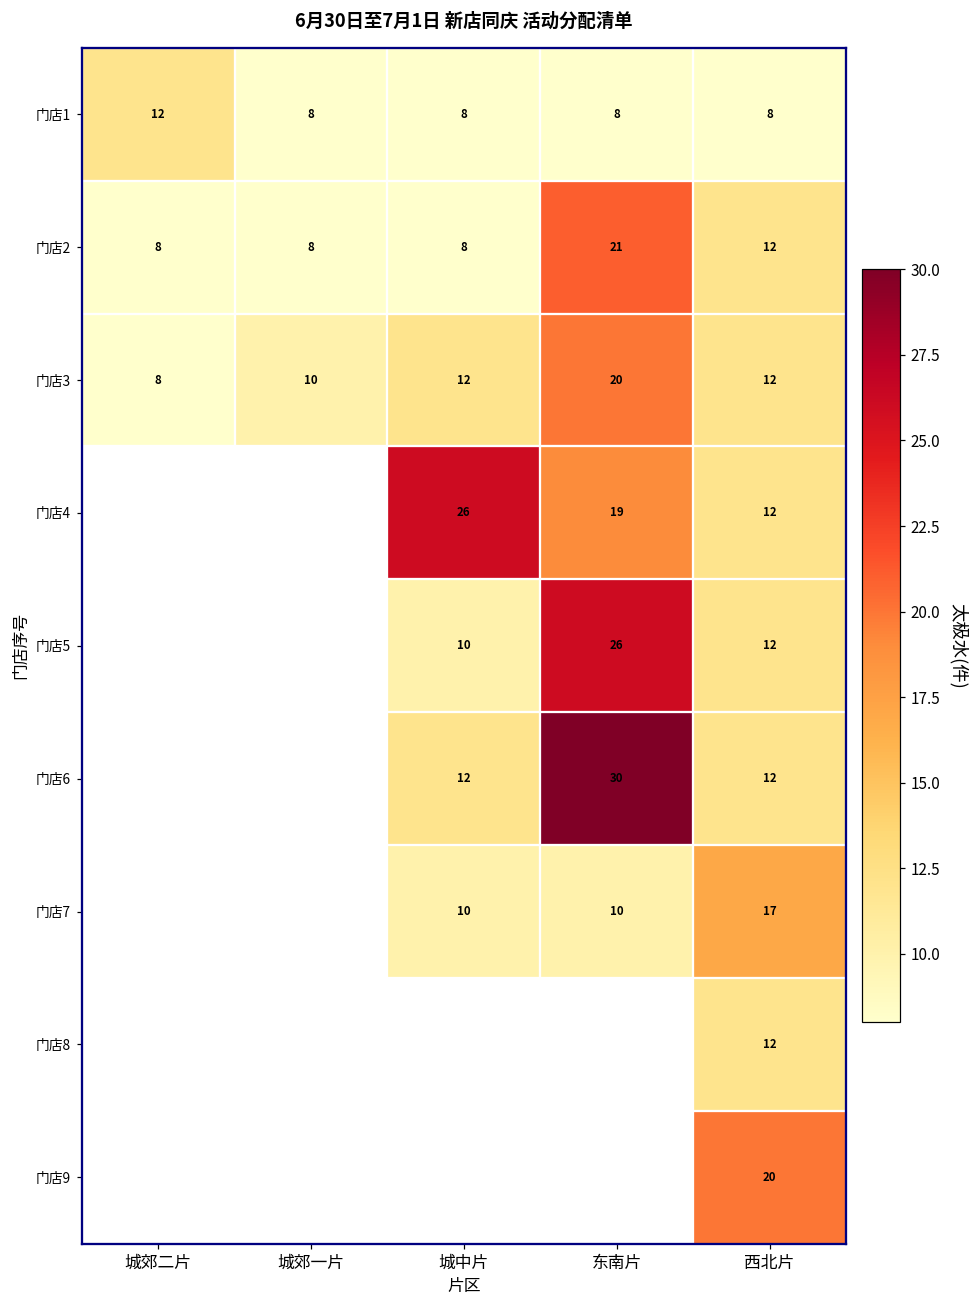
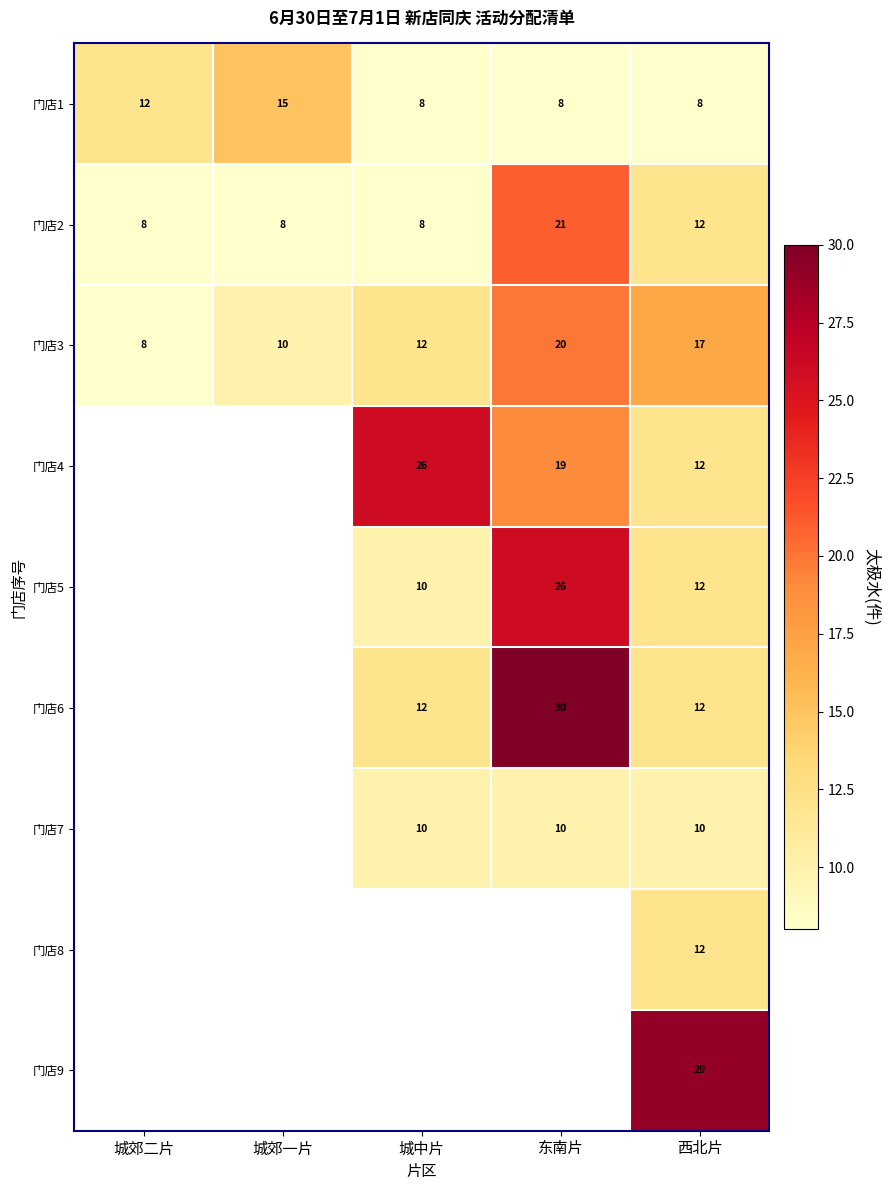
  {
    "门店1": {
      "城郊二片": 12,
-     "城郊一片": 8,
+     "城郊一片": 15,
      "城中片": 8,
      "东南片": 8,
      "西北片": 8
    },
    "门店2": {
      "城郊二片": 8,
      "城郊一片": 8,
      "城中片": 8,
      "东南片": 21,
      "西北片": 12
    },
    "门店3": {
      "城郊二片": 8,
      "城郊一片": 10,
      "城中片": 12,
      "东南片": 20,
-     "西北片": 12
+     "西北片": 17
    },
    "门店4": {
      "城中片": 26,
      "东南片": 19,
      "西北片": 12
    },
    "门店5": {
      "城中片": 10,
      "东南片": 26,
      "西北片": 12
    },
    "门店6": {
      "城中片": 12,
      "东南片": 30,
      "西北片": 12
    },
    "门店7": {
      "城中片": 10,
      "东南片": 10,
-     "西北片": 17
+     "西北片": 10
    },
    "门店8": {
      "西北片": 12
    },
    "门店9": {
-     "西北片": 20
+     "西北片": 29
    }
  }
